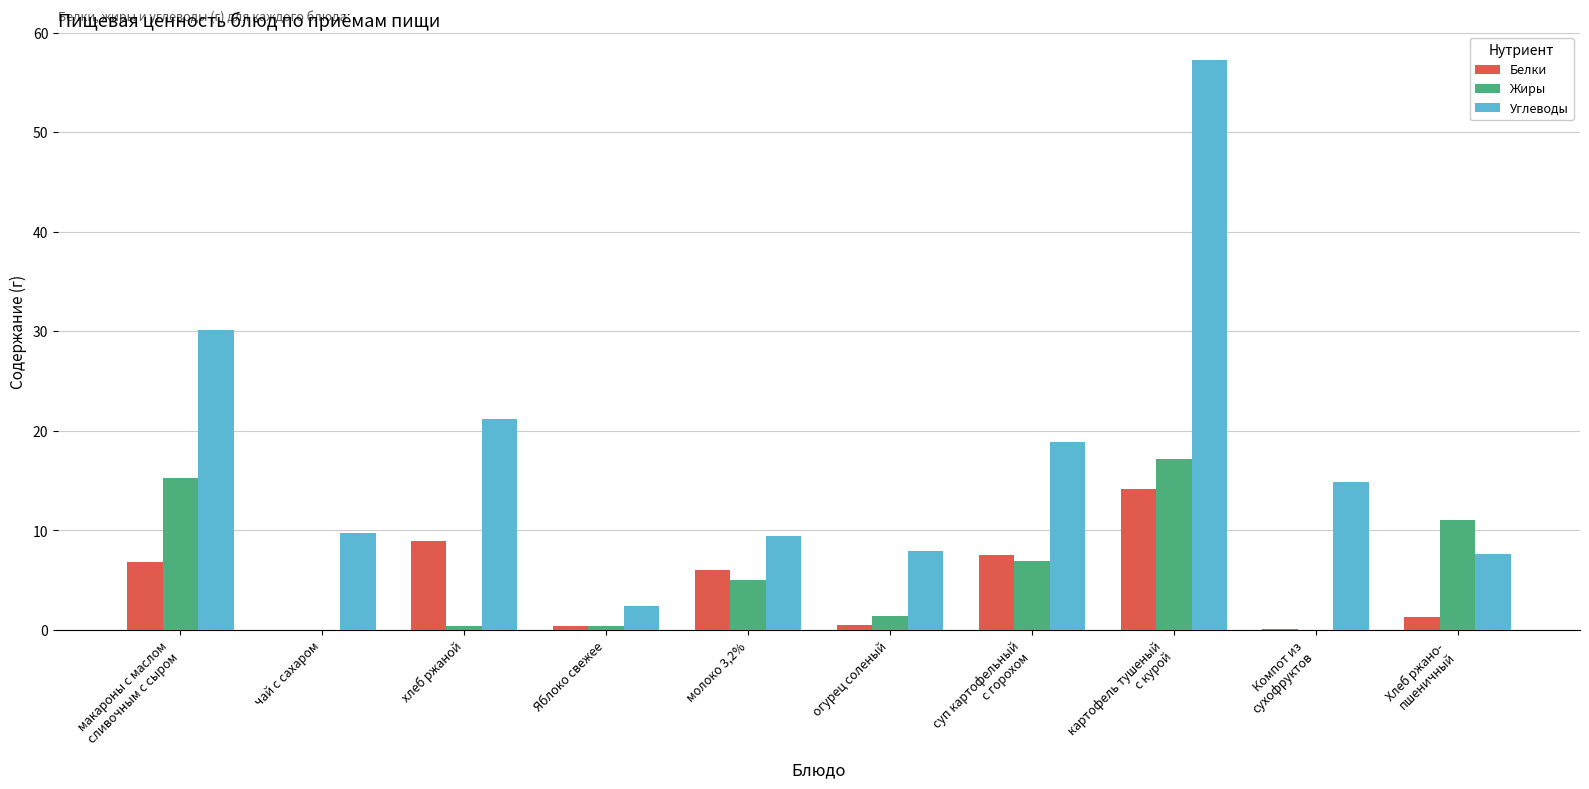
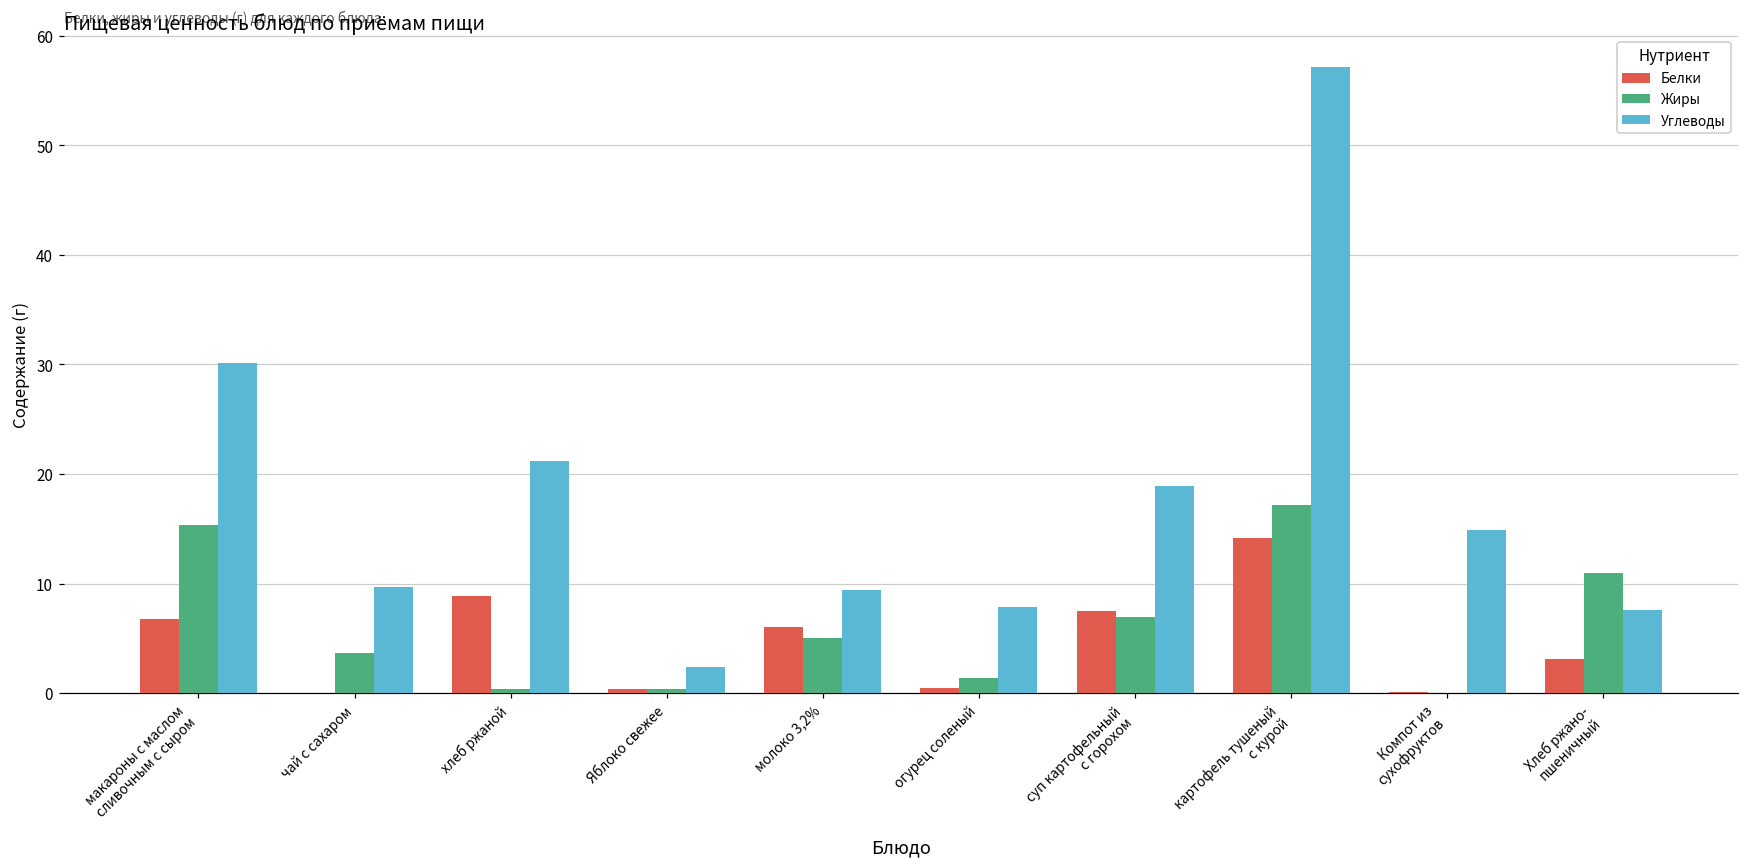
  {
    "Белки": {
      "макароны с маслом сливочным с сыром": 7,
      "чай с сахаром": 0,
      "хлеб ржаной": 9,
      "Яблоко свежее": 0,
      "молоко 3,2%": 6,
      "огурец соленый": 1,
      "суп картофельный с горохом": 8,
      "картофель тушеный с курой": 14,
-     "Хлеб ржано- пшеничный": 1
+     "Хлеб ржано- пшеничный": 3
    },
    "Жиры": {
      "макароны с маслом сливочным с сыром": 15,
-     "чай с сахаром": 0,
+     "чай с сахаром": 4,
      "хлеб ржаной": 0,
      "Яблоко свежее": 0,
      "молоко 3,2%": 5,
      "огурец соленый": 1,
      "суп картофельный с горохом": 7,
      "картофель тушеный с курой": 17,
      "Компот из сухофруктов": 0,
      "Хлеб ржано- пшеничный": 11
    },
    "Углеводы": {
      "макароны с маслом сливочным с сыром": 30,
      "чай с сахаром": 10,
      "хлеб ржаной": 21,
      "Яблоко свежее": 2,
      "молоко 3,2%": 9,
      "огурец соленый": 8,
      "суп картофельный с горохом": 19,
      "картофель тушеный с курой": 57,
      "Компот из сухофруктов": 15,
      "Хлеб ржано- пшеничный": 8
    }
  }
